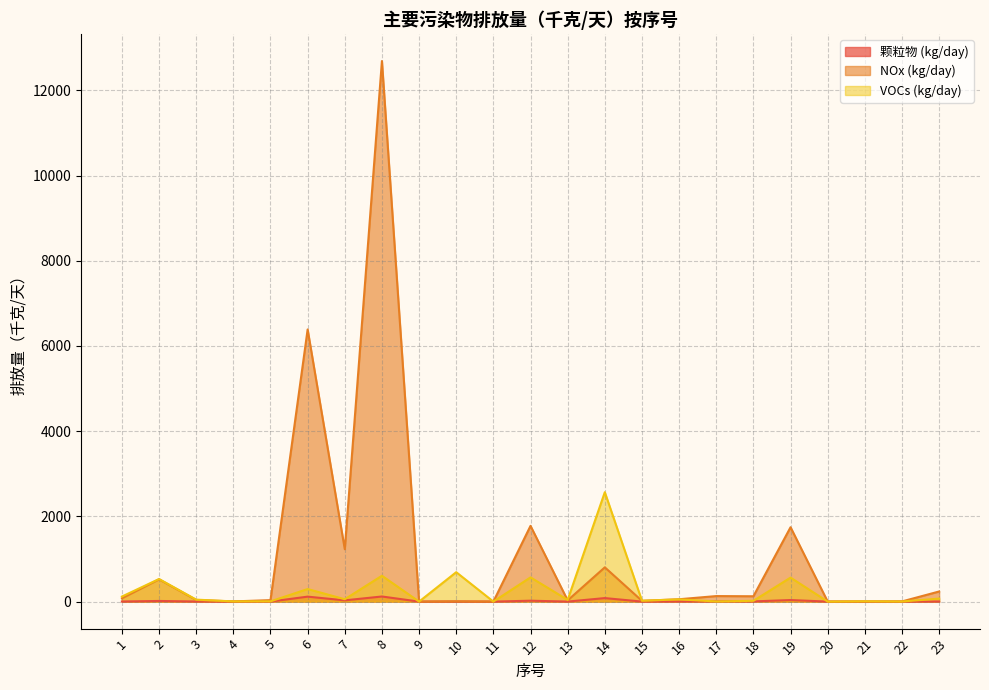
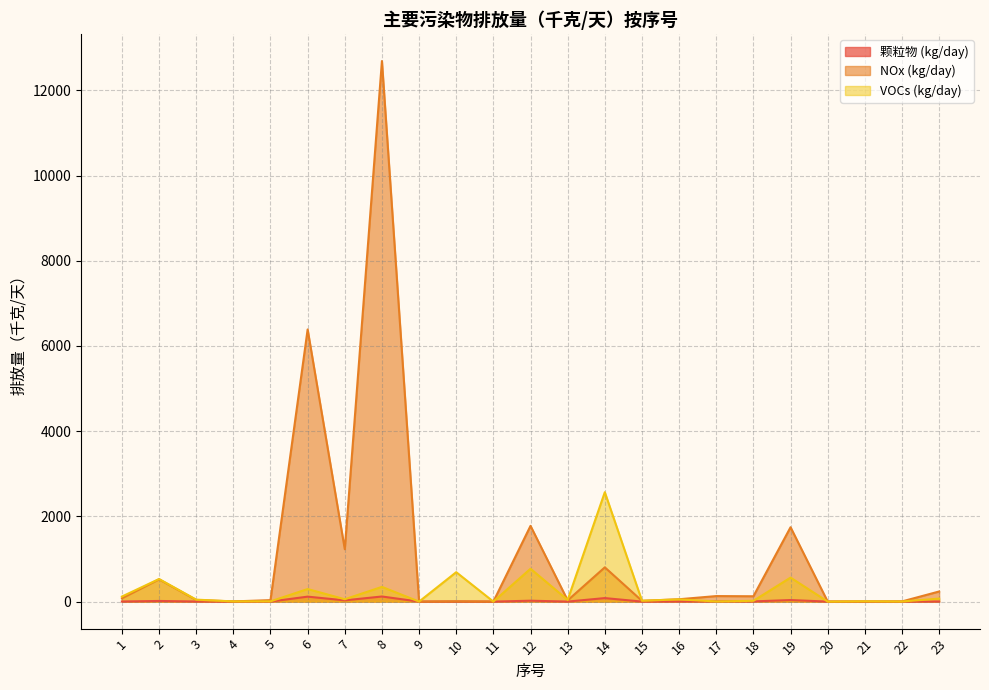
  {
    "VOCs (kg/day)": {
      "6": 300,
-     "8": 600,
+     "8": 300,
      "10": 700,
-     "12": 600,
+     "12": 800,
      "14": 2600,
      "19": 600,
      "23": 100
    }
  }
